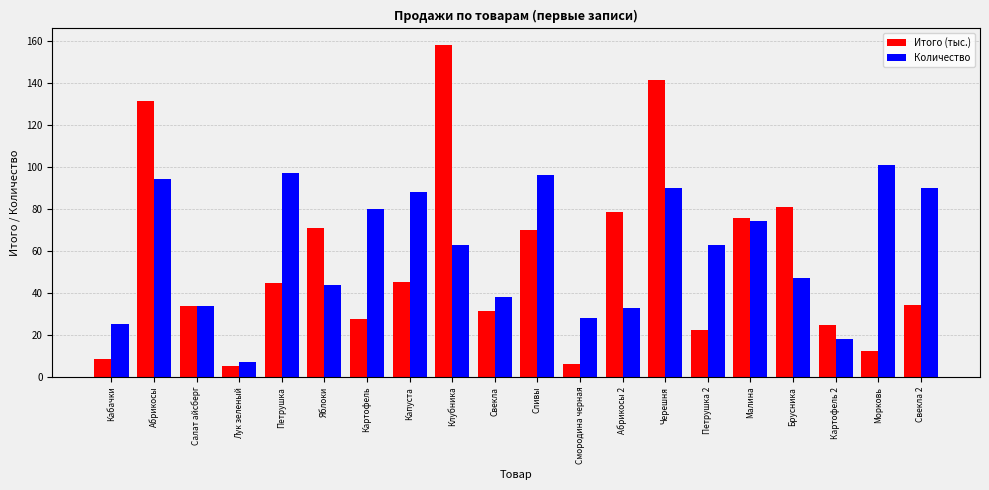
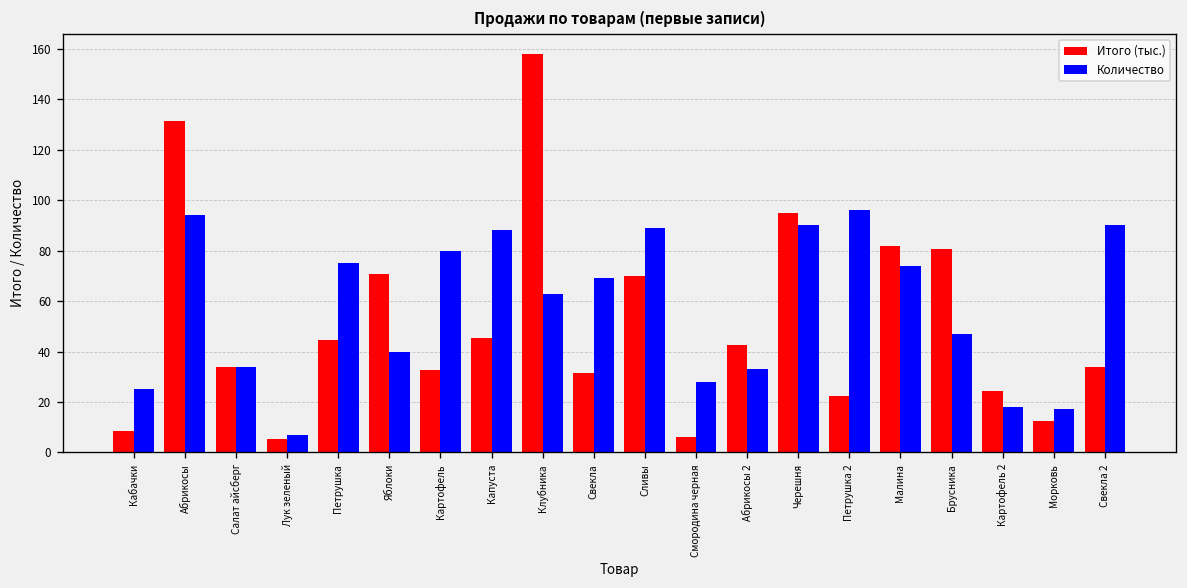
  {
    "Итого (тыс.)": {
      "Кабачки": 9,
      "Абрикосы": 131,
      "Салат айсберг": 34,
      "Лук зеленый": 5,
      "Петрушка": 45,
      "Яблоки": 71,
-     "Картофель": 27,
+     "Картофель": 33,
      "Капуста": 45,
      "Клубника": 158,
      "Свекла": 31,
      "Сливы": 70,
      "Смородина черная": 6,
-     "Абрикосы 2": 79,
-     "Черешня": 142,
+     "Абрикосы 2": 43,
+     "Черешня": 95,
      "Петрушка 2": 22,
-     "Малина": 76,
+     "Малина": 82,
      "Брусника": 81,
      "Картофель 2": 25,
      "Морковь": 13,
      "Свекла 2": 34
    },
    "Количество": {
      "Кабачки": 25,
      "Абрикосы": 94,
      "Салат айсберг": 34,
      "Лук зеленый": 7,
-     "Петрушка": 97,
-     "Яблоки": 44,
+     "Петрушка": 75,
+     "Яблоки": 40,
      "Картофель": 80,
      "Капуста": 88,
      "Клубника": 63,
-     "Свекла": 38,
-     "Сливы": 96,
+     "Свекла": 69,
+     "Сливы": 89,
      "Смородина черная": 28,
      "Абрикосы 2": 33,
      "Черешня": 90,
-     "Петрушка 2": 63,
+     "Петрушка 2": 96,
      "Малина": 74,
      "Брусника": 47,
      "Картофель 2": 18,
-     "Морковь": 101,
+     "Морковь": 17,
      "Свекла 2": 90
    }
  }
